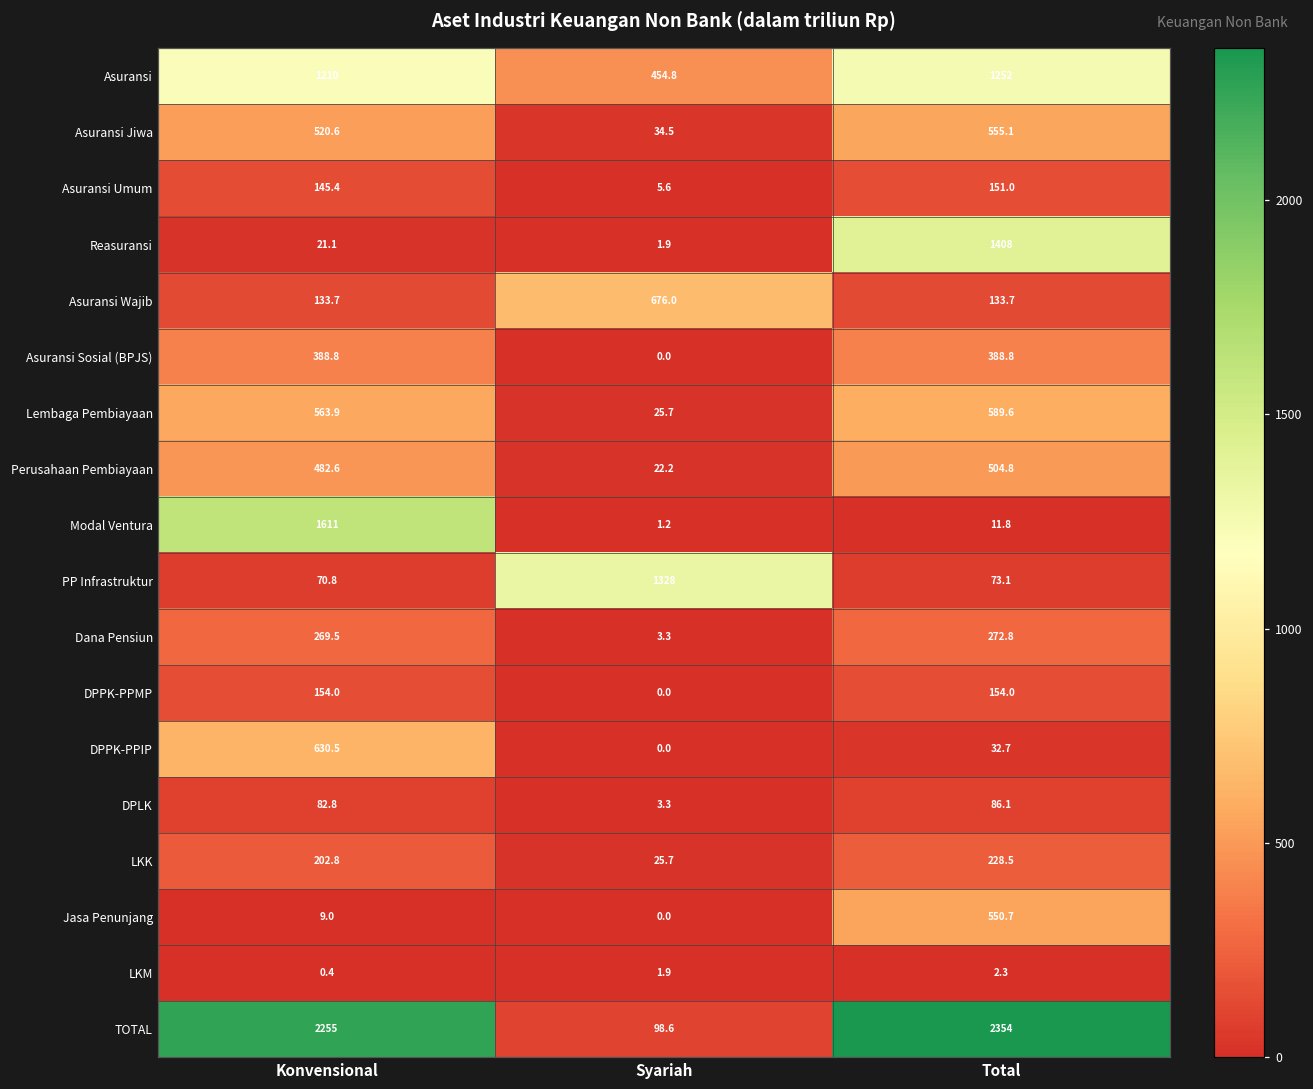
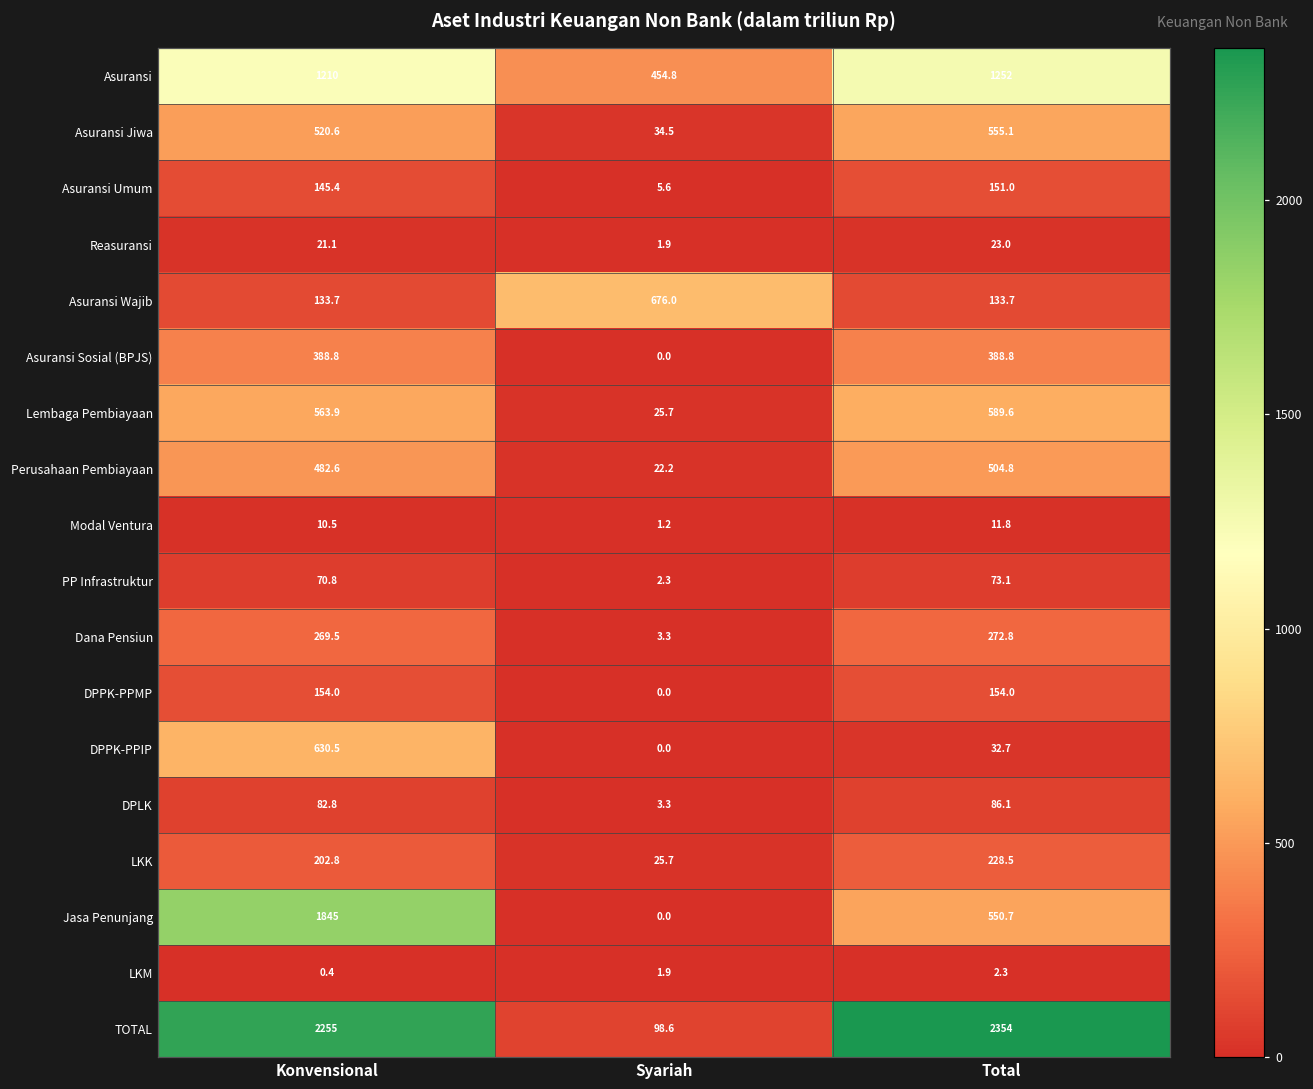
  {
    "Asuransi": {
      "Konvensional": 1210,
      "Syariah": 454.8,
      "Total": 1252
    },
    "Asuransi Jiwa": {
      "Konvensional": 520.6,
      "Syariah": 34.5,
      "Total": 555.1
    },
    "Asuransi Umum": {
      "Konvensional": 145.4,
      "Syariah": 5.6,
      "Total": 151.0
    },
    "Reasuransi": {
      "Konvensional": 21.1,
      "Syariah": 1.9,
-     "Total": 1408
+     "Total": 23.0
    },
    "Asuransi Wajib": {
      "Konvensional": 133.7,
      "Syariah": 676.0,
      "Total": 133.7
    },
    "Asuransi Sosial (BPJS)": {
      "Konvensional": 388.8,
      "Syariah": 0.0,
      "Total": 388.8
    },
    "Lembaga Pembiayaan": {
      "Konvensional": 563.9,
      "Syariah": 25.7,
      "Total": 589.6
    },
    "Perusahaan Pembiayaan": {
      "Konvensional": 482.6,
      "Syariah": 22.2,
      "Total": 504.8
    },
    "Modal Ventura": {
-     "Konvensional": 1611,
+     "Konvensional": 10.5,
      "Syariah": 1.2,
      "Total": 11.8
    },
    "PP Infrastruktur": {
      "Konvensional": 70.8,
-     "Syariah": 1328,
+     "Syariah": 2.3,
      "Total": 73.1
    },
    "Dana Pensiun": {
      "Konvensional": 269.5,
      "Syariah": 3.3,
      "Total": 272.8
    },
    "DPPK-PPMP": {
      "Konvensional": 154.0,
      "Syariah": 0.0,
      "Total": 154.0
    },
    "DPPK-PPIP": {
      "Konvensional": 630.5,
      "Syariah": 0.0,
      "Total": 32.7
    },
    "DPLK": {
      "Konvensional": 82.8,
      "Syariah": 3.3,
      "Total": 86.1
    },
    "LKK": {
      "Konvensional": 202.8,
      "Syariah": 25.7,
      "Total": 228.5
    },
    "Jasa Penunjang": {
-     "Konvensional": 9.0,
+     "Konvensional": 1845,
      "Syariah": 0.0,
      "Total": 550.7
    },
    "LKM": {
      "Konvensional": 0.4,
      "Syariah": 1.9,
      "Total": 2.3
    },
    "TOTAL": {
      "Konvensional": 2255,
      "Syariah": 98.6,
      "Total": 2354
    }
  }
